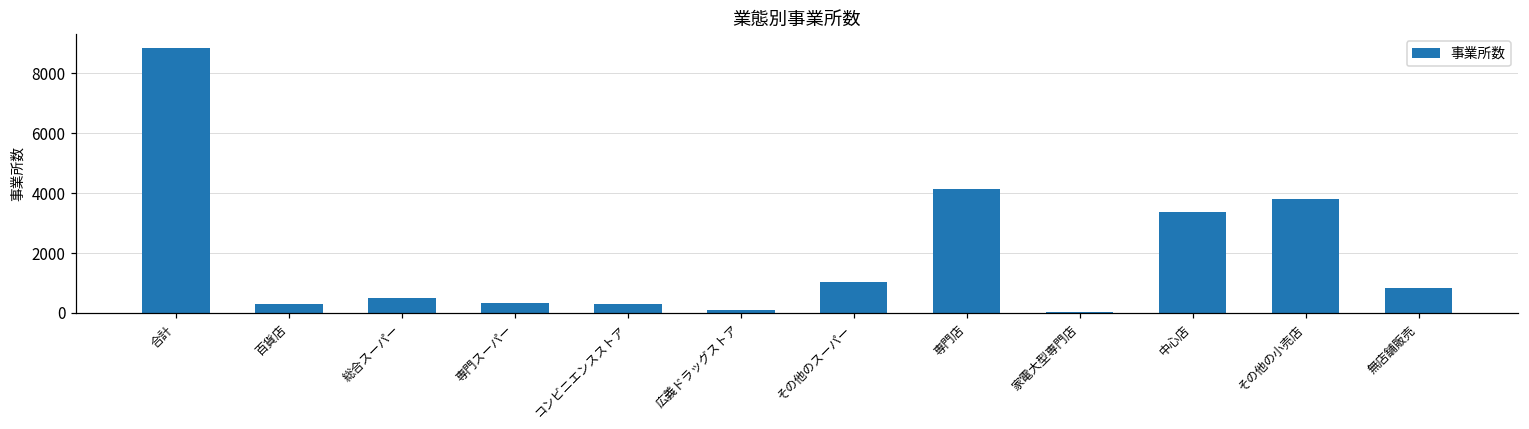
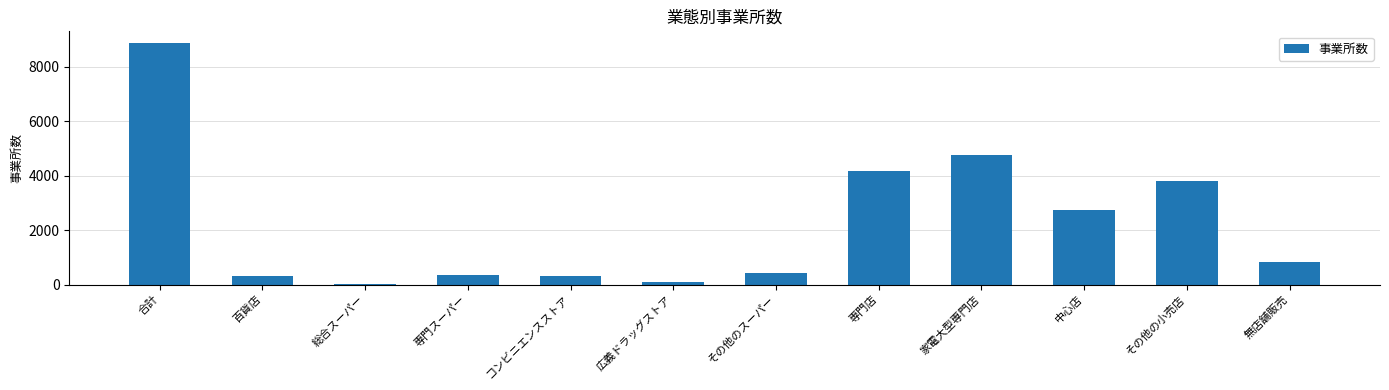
  {
    "合計": 8900,
    "百貨店": 300,
-   "総合スーパー": 500,
+   "総合スーパー": 0,
    "専門スーパー": 300,
    "コンビニエンスストア": 300,
    "広義ドラッグストア": 100,
-   "その他のスーパー": 1000,
+   "その他のスーパー": 400,
    "専門店": 4200,
-   "家電大型専門店": 0,
-   "中心店": 3400,
+   "家電大型専門店": 4800,
+   "中心店": 2800,
    "その他の小売店": 3800,
    "無店舗販売": 800
  }
